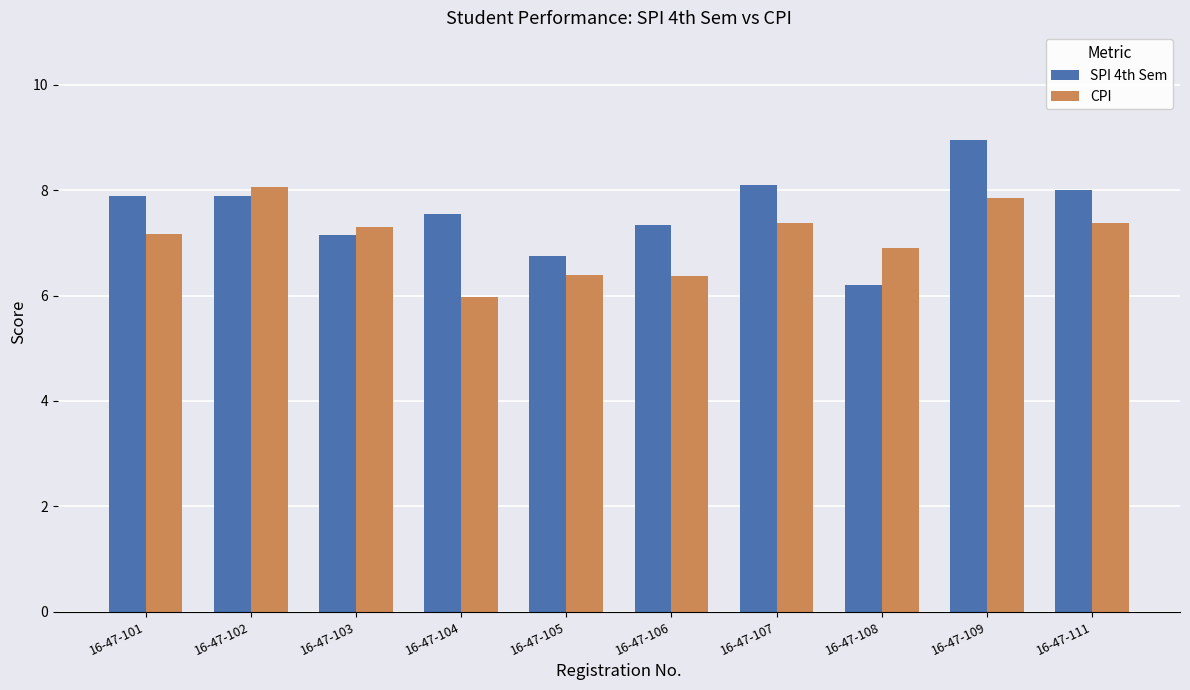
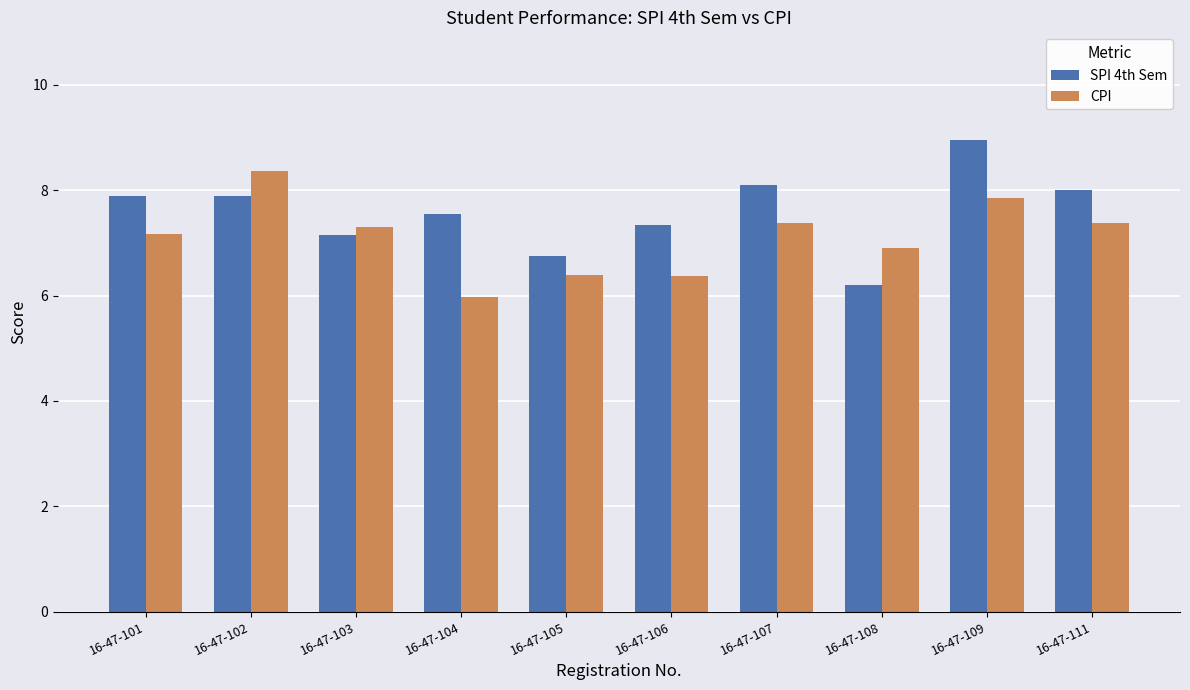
  {
    "SPI 4th Sem": {
      "16-47-101": 7.9,
      "16-47-102": 7.9,
      "16-47-103": 7.2,
      "16-47-104": 7.6,
      "16-47-105": 6.8,
      "16-47-106": 7.4,
      "16-47-107": 8.1,
      "16-47-108": 6.2,
      "16-47-109": 9.0,
      "16-47-111": 8.0
    },
    "CPI": {
      "16-47-101": 7.2,
-     "16-47-102": 8.1,
+     "16-47-102": 8.4,
      "16-47-103": 7.3,
      "16-47-104": 6.0,
      "16-47-105": 6.4,
      "16-47-106": 6.4,
      "16-47-107": 7.4,
      "16-47-108": 6.9,
      "16-47-109": 7.9,
      "16-47-111": 7.4
    }
  }
